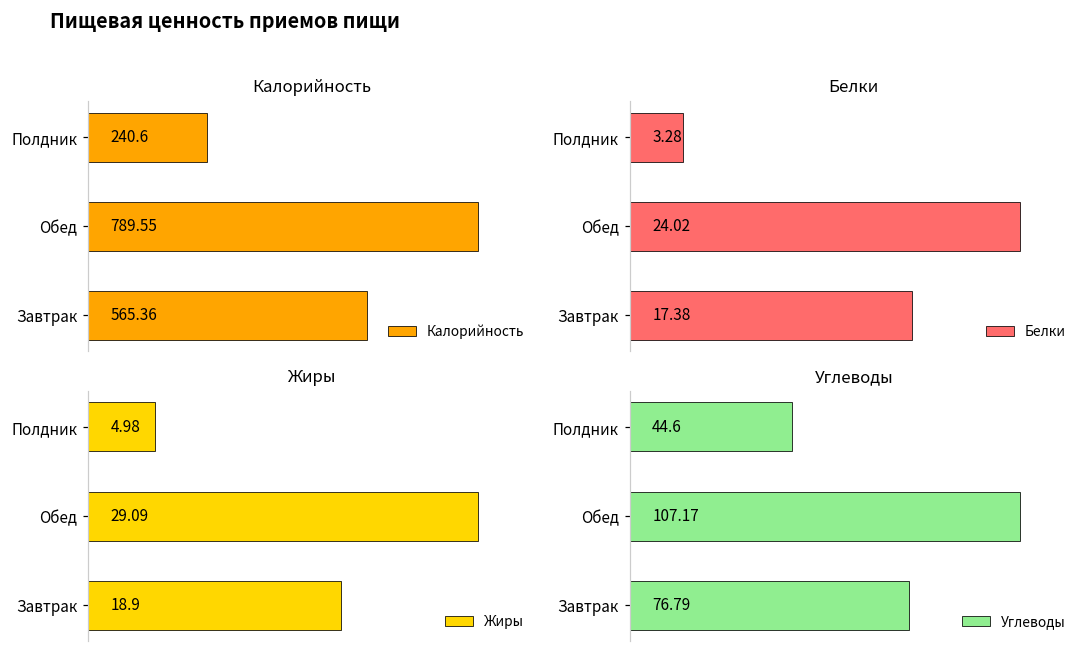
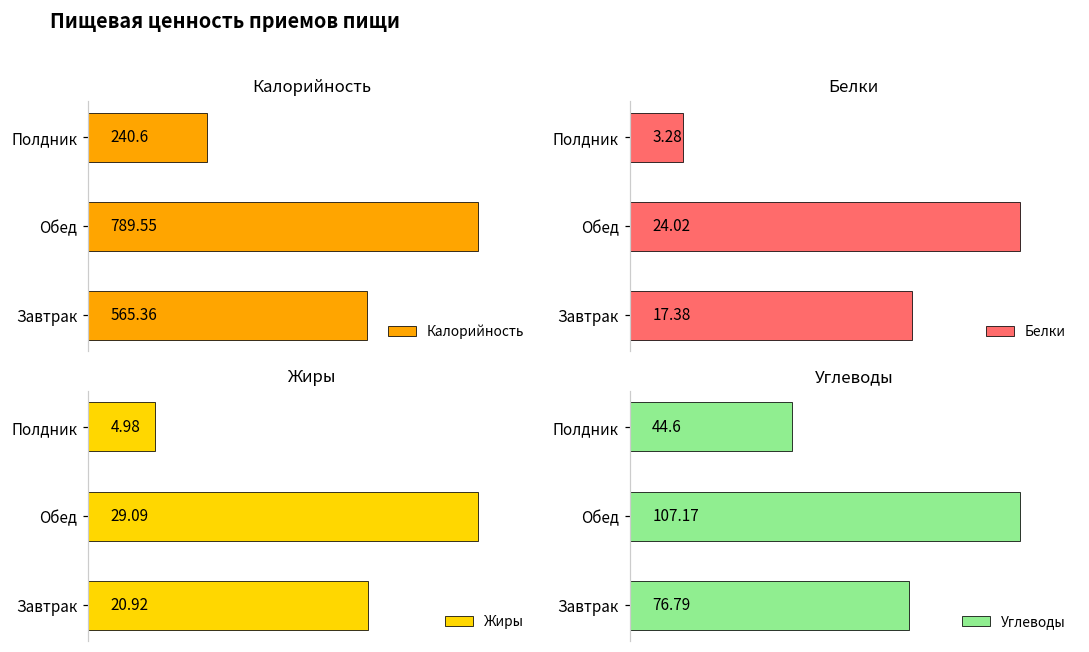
  {
    "Калорийность": {
      "Полдник": 240.6,
      "Обед": 789.55,
      "Завтрак": 565.36
    },
    "Белки": {
      "Полдник": 3.28,
      "Обед": 24.02,
      "Завтрак": 17.38
    },
    "Жиры": {
      "Полдник": 4.98,
      "Обед": 29.09,
-     "Завтрак": 18.9
+     "Завтрак": 20.92
    },
    "Углеводы": {
      "Полдник": 44.6,
      "Обед": 107.17,
      "Завтрак": 76.79
    }
  }
